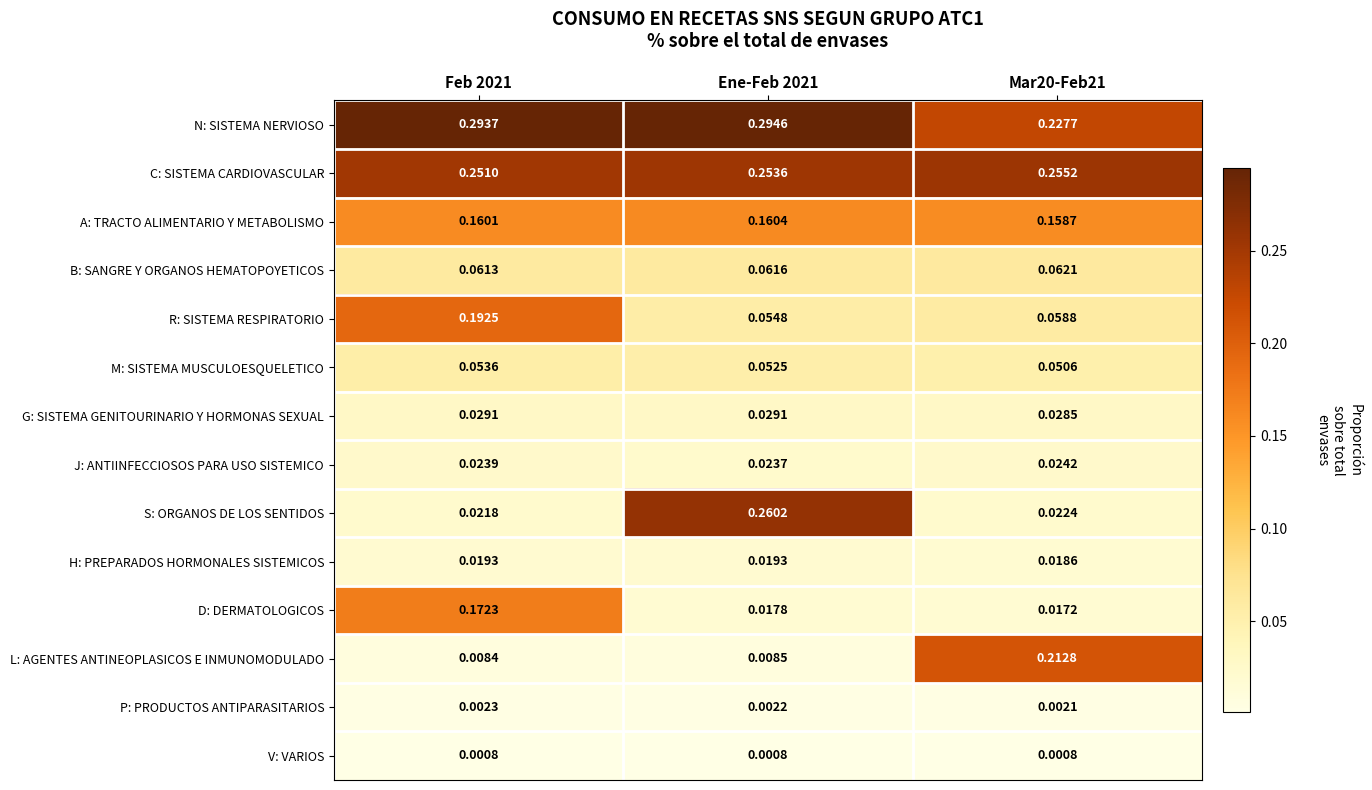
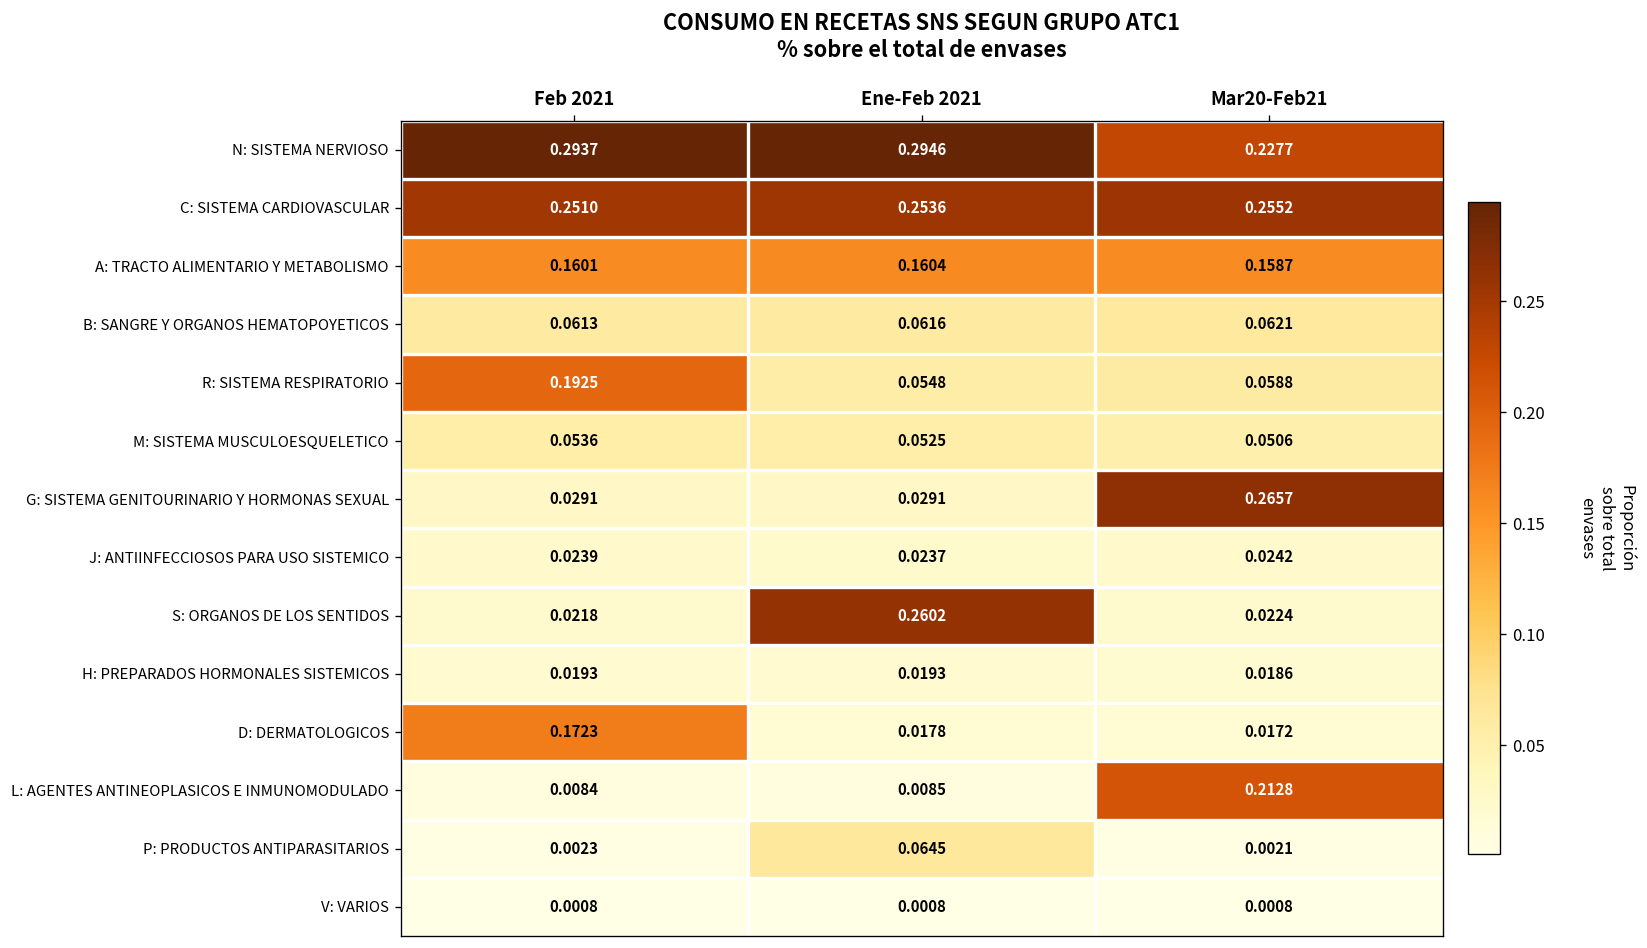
  {
    "N: SISTEMA NERVIOSO": {
      "Feb 2021": 0.2937,
      "Ene-Feb 2021": 0.2946,
      "Mar20-Feb21": 0.2277
    },
    "C: SISTEMA CARDIOVASCULAR": {
      "Feb 2021": 0.2510,
      "Ene-Feb 2021": 0.2536,
      "Mar20-Feb21": 0.2552
    },
    "A: TRACTO ALIMENTARIO Y METABOLISMO": {
      "Feb 2021": 0.1601,
      "Ene-Feb 2021": 0.1604,
      "Mar20-Feb21": 0.1587
    },
    "B: SANGRE Y ORGANOS HEMATOPOYETICOS": {
      "Feb 2021": 0.0613,
      "Ene-Feb 2021": 0.0616,
      "Mar20-Feb21": 0.0621
    },
    "R: SISTEMA RESPIRATORIO": {
      "Feb 2021": 0.1925,
      "Ene-Feb 2021": 0.0548,
      "Mar20-Feb21": 0.0588
    },
    "M: SISTEMA MUSCULOESQUELETICO": {
      "Feb 2021": 0.0536,
      "Ene-Feb 2021": 0.0525,
      "Mar20-Feb21": 0.0506
    },
    "G: SISTEMA GENITOURINARIO Y HORMONAS SEXUAL": {
      "Feb 2021": 0.0291,
      "Ene-Feb 2021": 0.0291,
-     "Mar20-Feb21": 0.0285
+     "Mar20-Feb21": 0.2657
    },
    "J: ANTIINFECCIOSOS PARA USO SISTEMICO": {
      "Feb 2021": 0.0239,
      "Ene-Feb 2021": 0.0237,
      "Mar20-Feb21": 0.0242
    },
    "S: ORGANOS DE LOS SENTIDOS": {
      "Feb 2021": 0.0218,
      "Ene-Feb 2021": 0.2602,
      "Mar20-Feb21": 0.0224
    },
    "H: PREPARADOS HORMONALES SISTEMICOS": {
      "Feb 2021": 0.0193,
      "Ene-Feb 2021": 0.0193,
      "Mar20-Feb21": 0.0186
    },
    "D: DERMATOLOGICOS": {
      "Feb 2021": 0.1723,
      "Ene-Feb 2021": 0.0178,
      "Mar20-Feb21": 0.0172
    },
    "L: AGENTES ANTINEOPLASICOS E INMUNOMODULADO": {
      "Feb 2021": 0.0084,
      "Ene-Feb 2021": 0.0085,
      "Mar20-Feb21": 0.2128
    },
    "P: PRODUCTOS ANTIPARASITARIOS": {
      "Feb 2021": 0.0023,
-     "Ene-Feb 2021": 0.0022,
+     "Ene-Feb 2021": 0.0645,
      "Mar20-Feb21": 0.0021
    },
    "V: VARIOS": {
      "Feb 2021": 0.0008,
      "Ene-Feb 2021": 0.0008,
      "Mar20-Feb21": 0.0008
    }
  }
